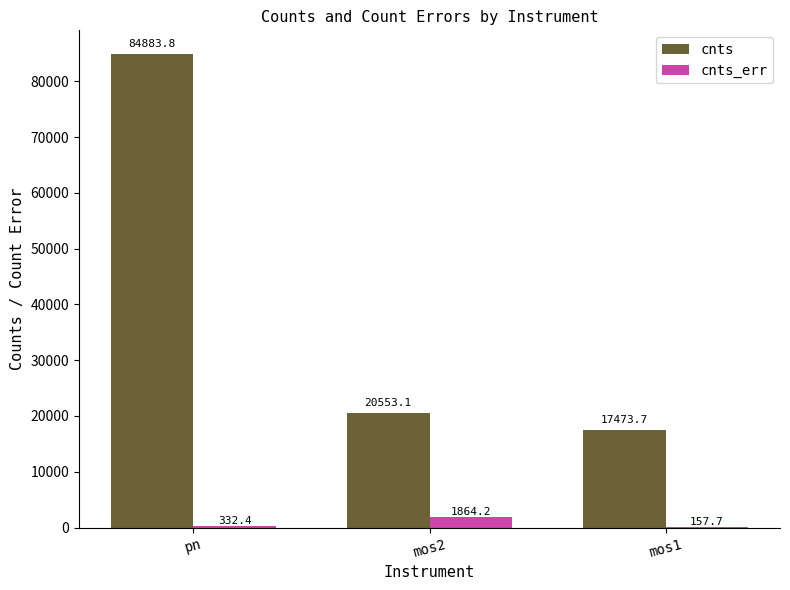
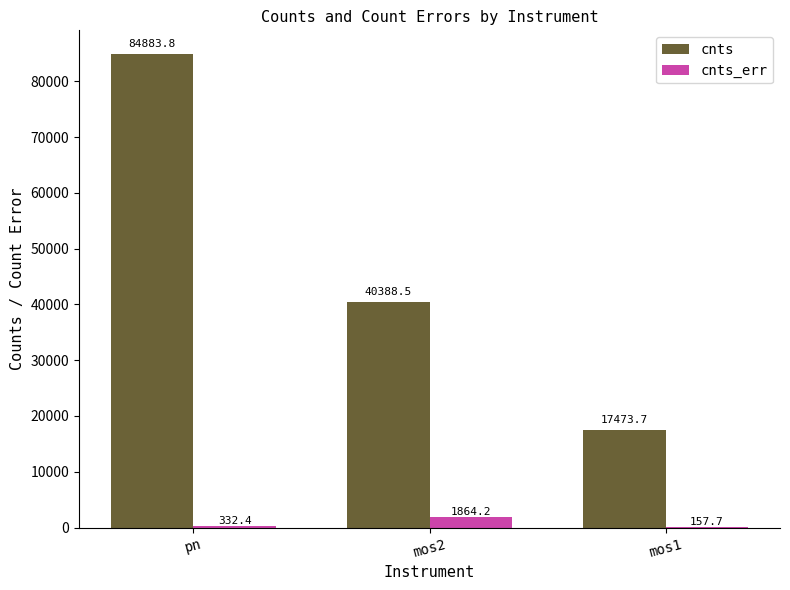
  {
    "cnts": {
      "pn": 84883.8,
-     "mos2": 20553.1,
+     "mos2": 40388.5,
      "mos1": 17473.7
    },
    "cnts_err": {
      "pn": 332.4,
      "mos2": 1864.2,
      "mos1": 157.7
    }
  }
